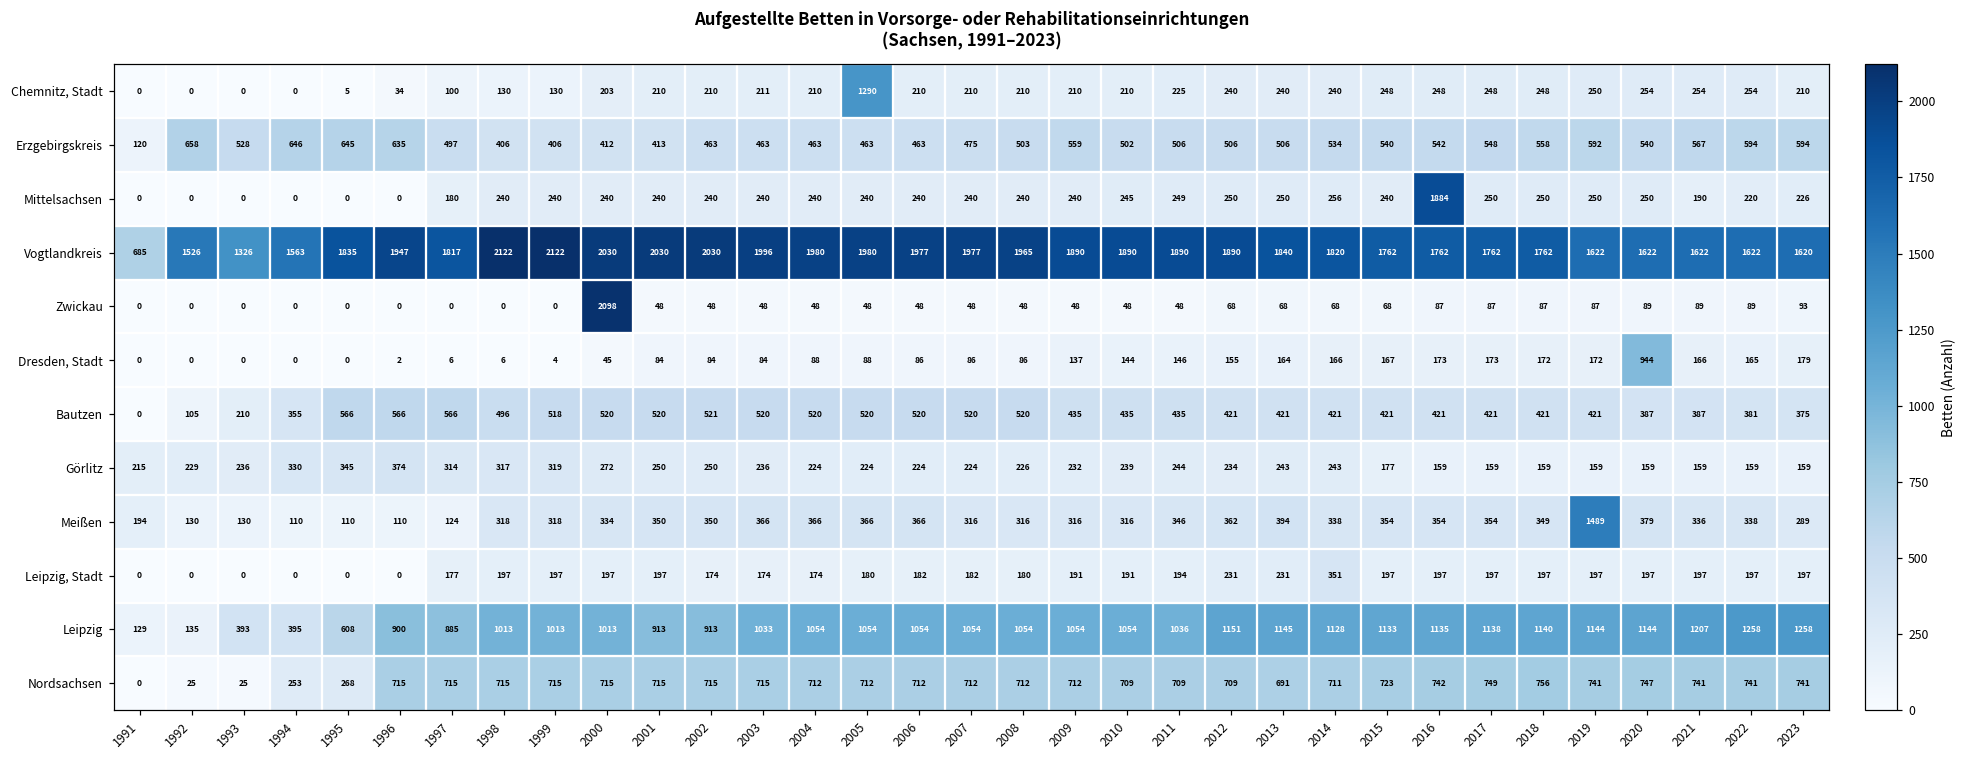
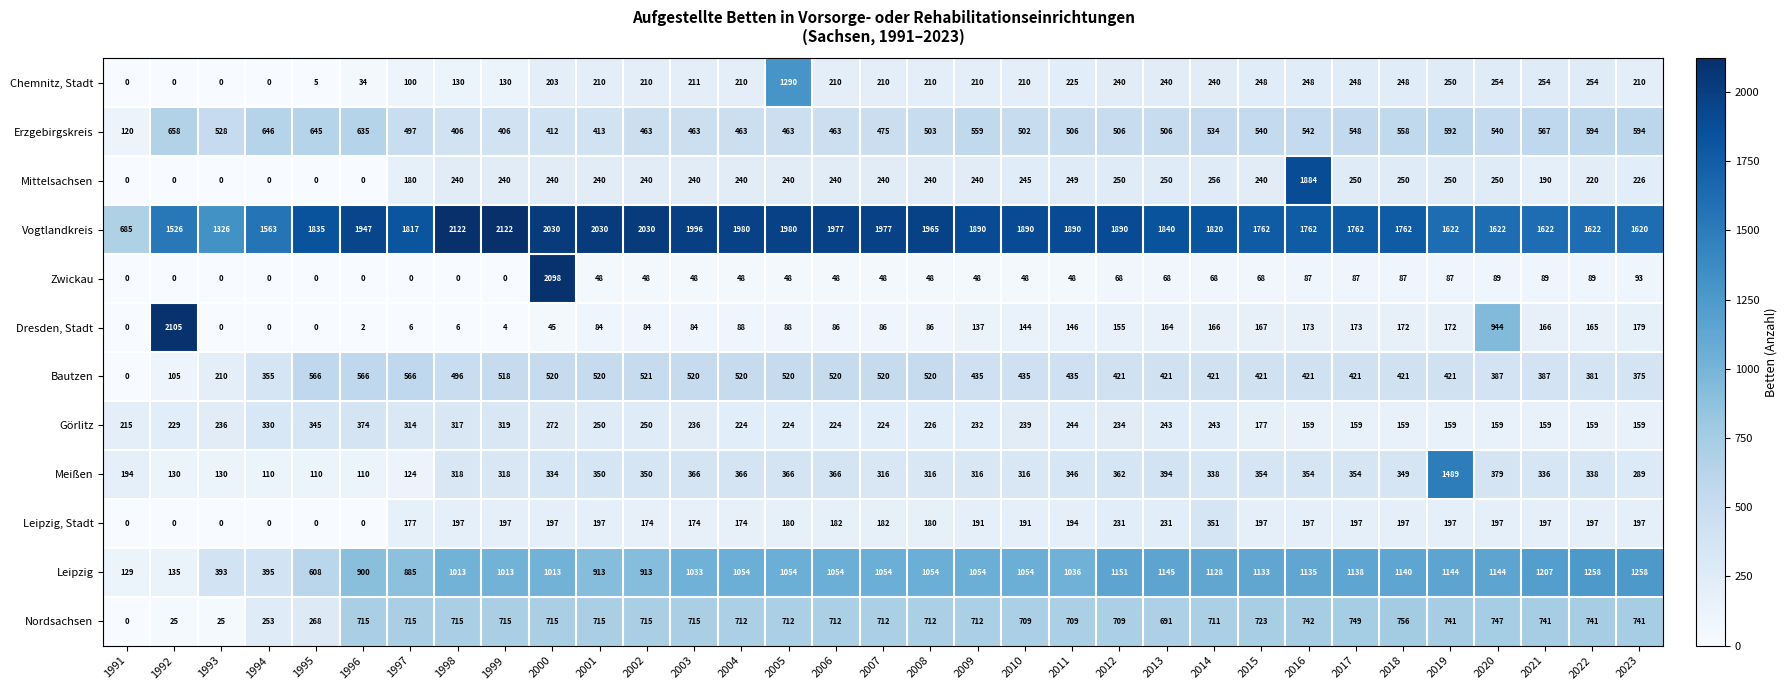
  {
    "Dresden, Stadt": {
      "1991": 0,
-     "1992": 0,
+     "1992": 2105,
      "1993": 0,
      "1994": 0,
      "1995": 0,
      "1996": 2,
      "1997": 6,
      "1998": 6,
      "1999": 4,
      "2000": 45,
      "2001": 84,
      "2002": 84,
      "2003": 84,
      "2004": 88,
      "2005": 88,
      "2006": 86,
      "2007": 86,
      "2008": 86,
      "2009": 137,
      "2010": 144,
      "2011": 146,
      "2012": 155,
      "2013": 164,
      "2014": 166,
      "2015": 167,
      "2016": 173,
      "2017": 173,
      "2018": 172,
      "2019": 172,
      "2020": 944,
      "2021": 166,
      "2022": 165,
      "2023": 179
    }
  }
